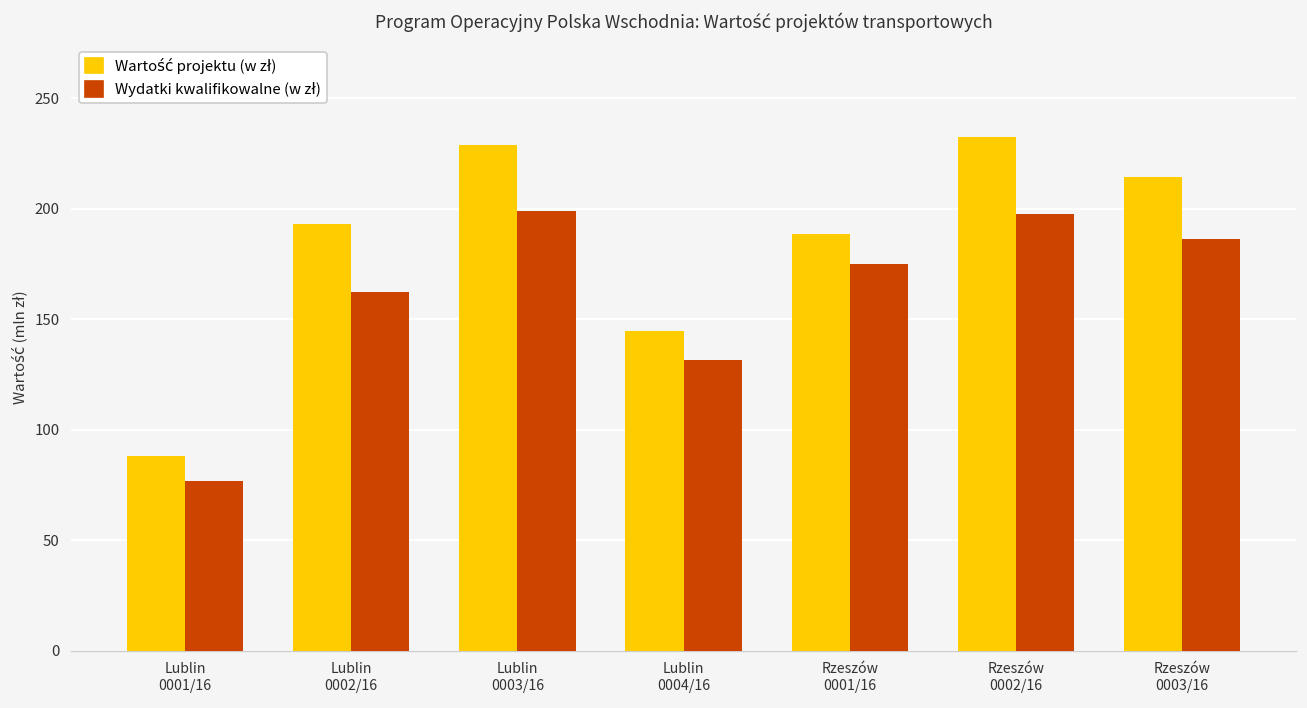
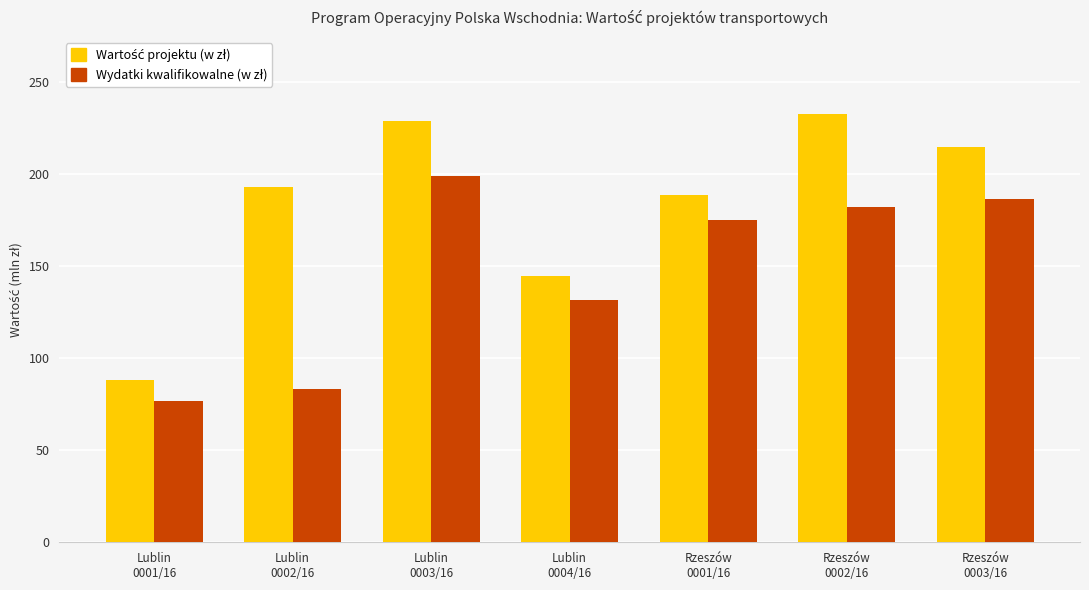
  {
    "Wartość projektu (w zł)": {
      "Lublin 0001/16": 88,
      "Lublin 0002/16": 193,
      "Lublin 0003/16": 229,
      "Lublin 0004/16": 144,
      "Rzeszów 0001/16": 189,
      "Rzeszów 0002/16": 232,
      "Rzeszów 0003/16": 214
    },
    "Wydatki kwalifikowalne (w zł)": {
      "Lublin 0001/16": 77,
-     "Lublin 0002/16": 162,
+     "Lublin 0002/16": 83,
      "Lublin 0003/16": 199,
      "Lublin 0004/16": 132,
      "Rzeszów 0001/16": 175,
-     "Rzeszów 0002/16": 198,
+     "Rzeszów 0002/16": 182,
      "Rzeszów 0003/16": 186
    }
  }
